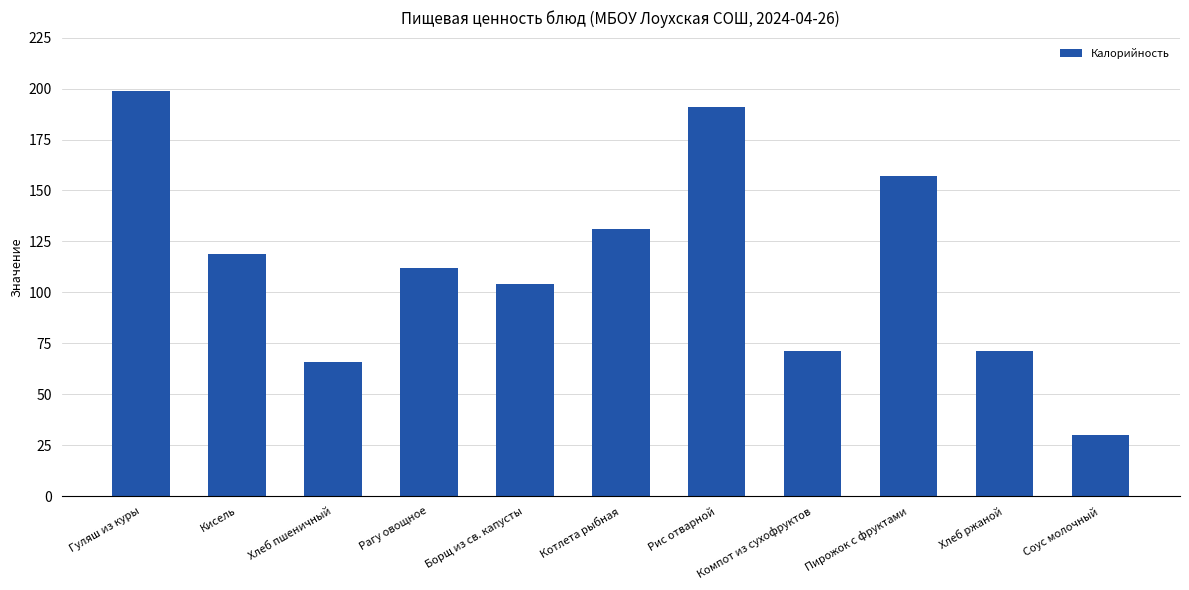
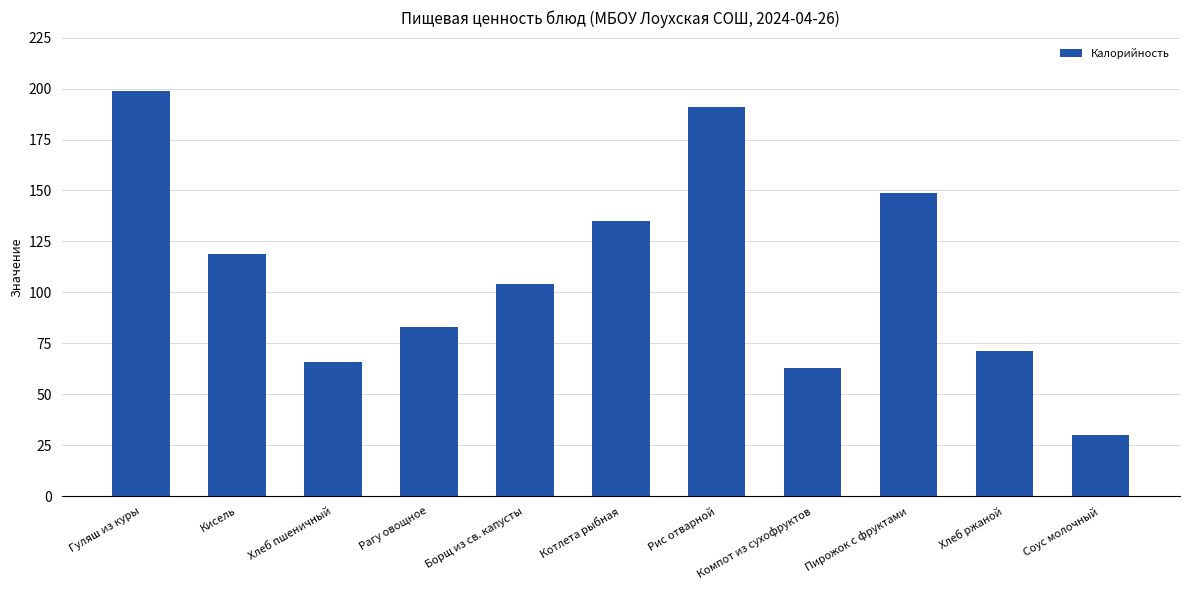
  {
    "Гуляш из куры": 199,
    "Кисель": 119,
    "Хлеб пшеничный": 66,
-   "Рагу овощное": 112,
+   "Рагу овощное": 83,
    "Борщ из св. капусты": 104,
-   "Котлета рыбная": 131,
+   "Котлета рыбная": 135,
    "Рис отварной": 191,
-   "Компот из сухофруктов": 71,
-   "Пирожок с фруктами": 157,
+   "Компот из сухофруктов": 63,
+   "Пирожок с фруктами": 149,
    "Хлеб ржаной": 71,
    "Соус молочный": 30
  }
